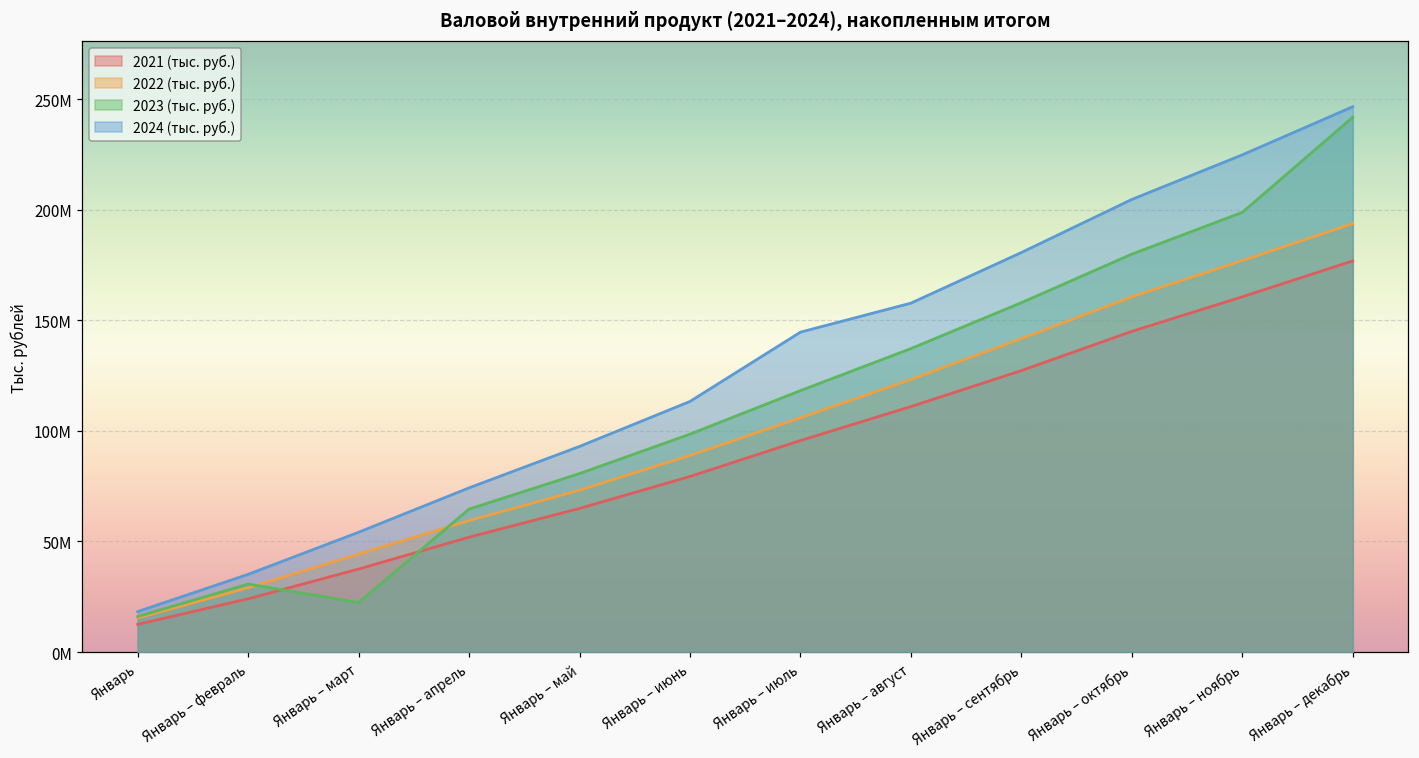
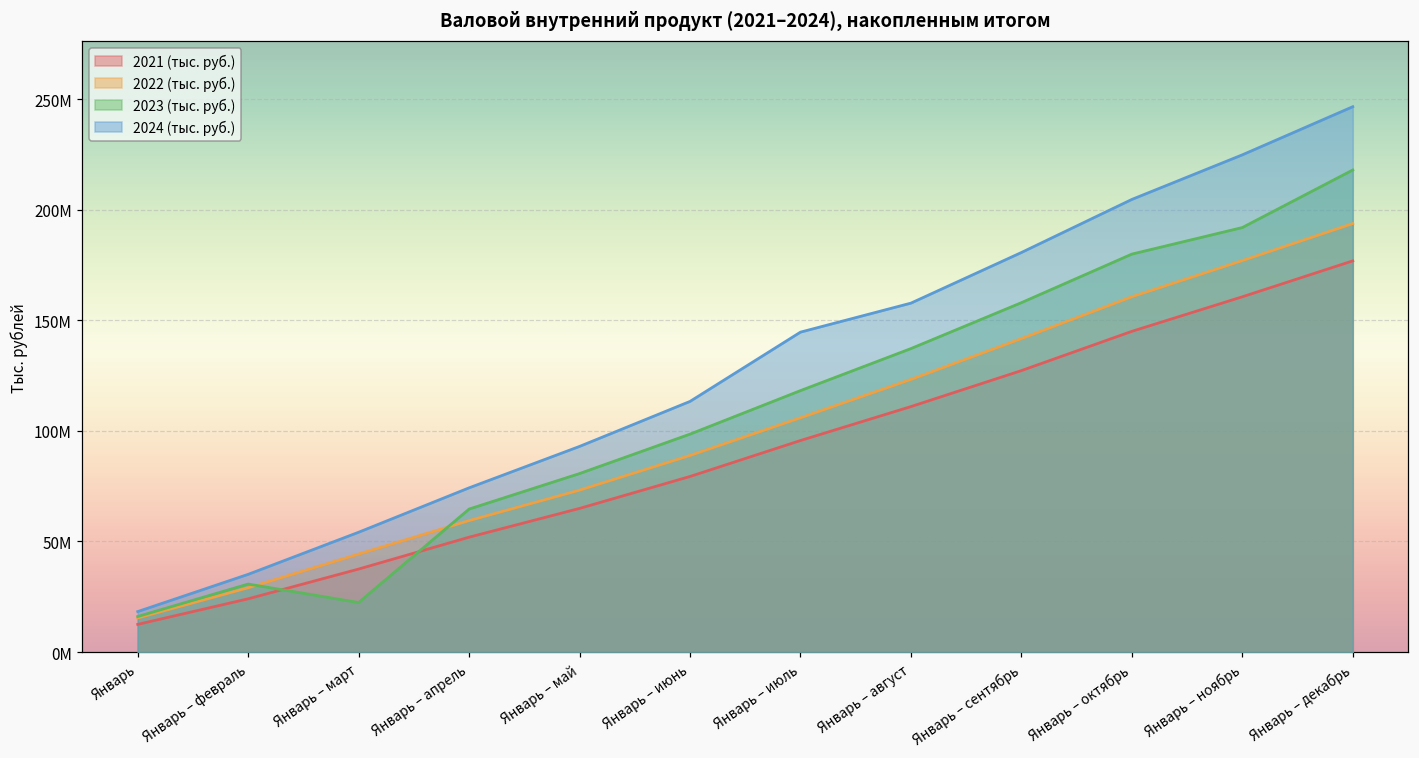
  {
    "2023 (тыс. руб.)": {
      "Январь – февраль": 31000000,
      "Январь – март": 22000000,
      "Январь – апрель": 65000000,
      "Январь – май": 81000000,
      "Январь – июнь": 99000000,
      "Январь – июль": 118000000,
      "Январь – август": 137000000,
      "Январь – сентябрь": 158000000,
      "Январь – октябрь": 180000000,
-     "Январь – ноябрь": 199000000,
-     "Январь – декабрь": 242000000
+     "Январь – ноябрь": 192000000,
+     "Январь – декабрь": 218000000
    },
    "2024 (тыс. руб.)": {
      "Январь": 18000000,
      "Январь – февраль": 35000000,
      "Январь – март": 54000000,
      "Январь – апрель": 74000000,
      "Январь – май": 93000000,
      "Январь – июнь": 113000000,
      "Январь – июль": 145000000,
      "Январь – август": 158000000,
      "Январь – сентябрь": 181000000,
      "Январь – октябрь": 205000000,
      "Январь – ноябрь": 225000000,
      "Январь – декабрь": 247000000
    }
  }
